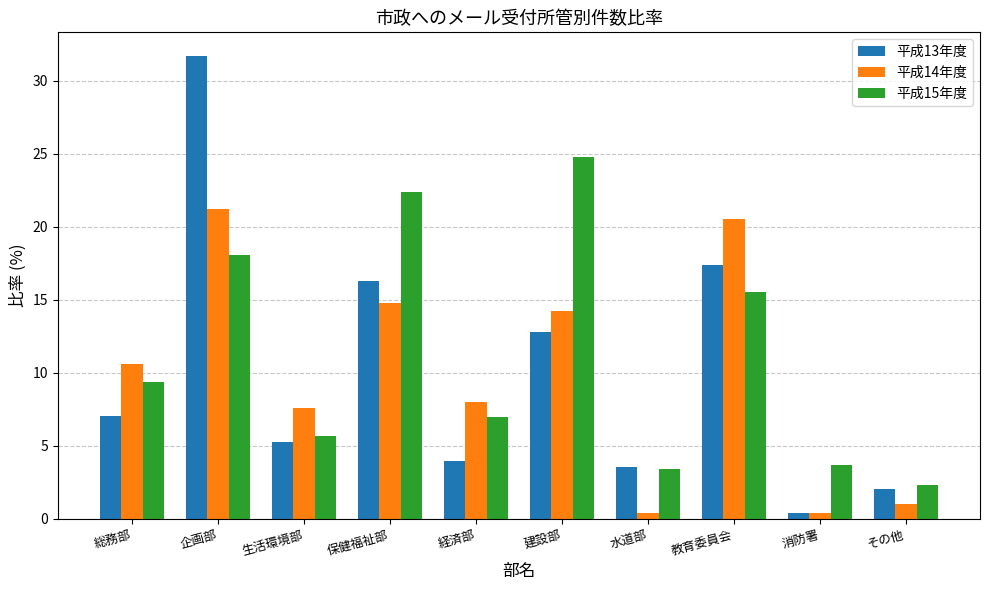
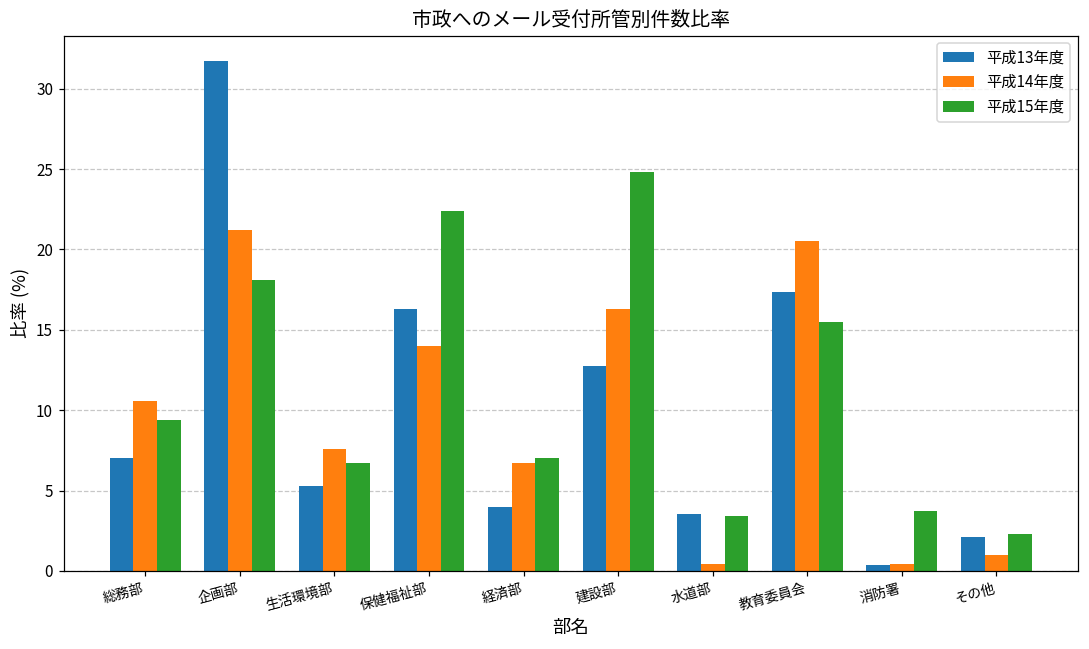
  {
    "平成13年度": {
      "総務部": 7.0,
      "企画部": 31.7,
      "生活環境部": 5.3,
      "保健福祉部": 16.3,
      "経済部": 4.0,
      "建設部": 12.8,
      "水道部": 3.5,
      "教育委員会": 17.4,
      "消防署": 0.4,
      "その他": 2.1
    },
    "平成14年度": {
      "総務部": 10.6,
      "企画部": 21.2,
      "生活環境部": 7.6,
-     "保健福祉部": 14.8,
-     "経済部": 8.0,
-     "建設部": 14.2,
+     "保健福祉部": 14.0,
+     "経済部": 6.7,
+     "建設部": 16.3,
      "水道部": 0.4,
      "教育委員会": 20.5,
      "消防署": 0.4,
      "その他": 1.0
    },
    "平成15年度": {
      "総務部": 9.4,
      "企画部": 18.1,
-     "生活環境部": 5.7,
+     "生活環境部": 6.7,
      "保健福祉部": 22.4,
      "経済部": 7.0,
      "建設部": 24.8,
      "水道部": 3.4,
      "教育委員会": 15.5,
      "消防署": 3.7,
      "その他": 2.3
    }
  }
